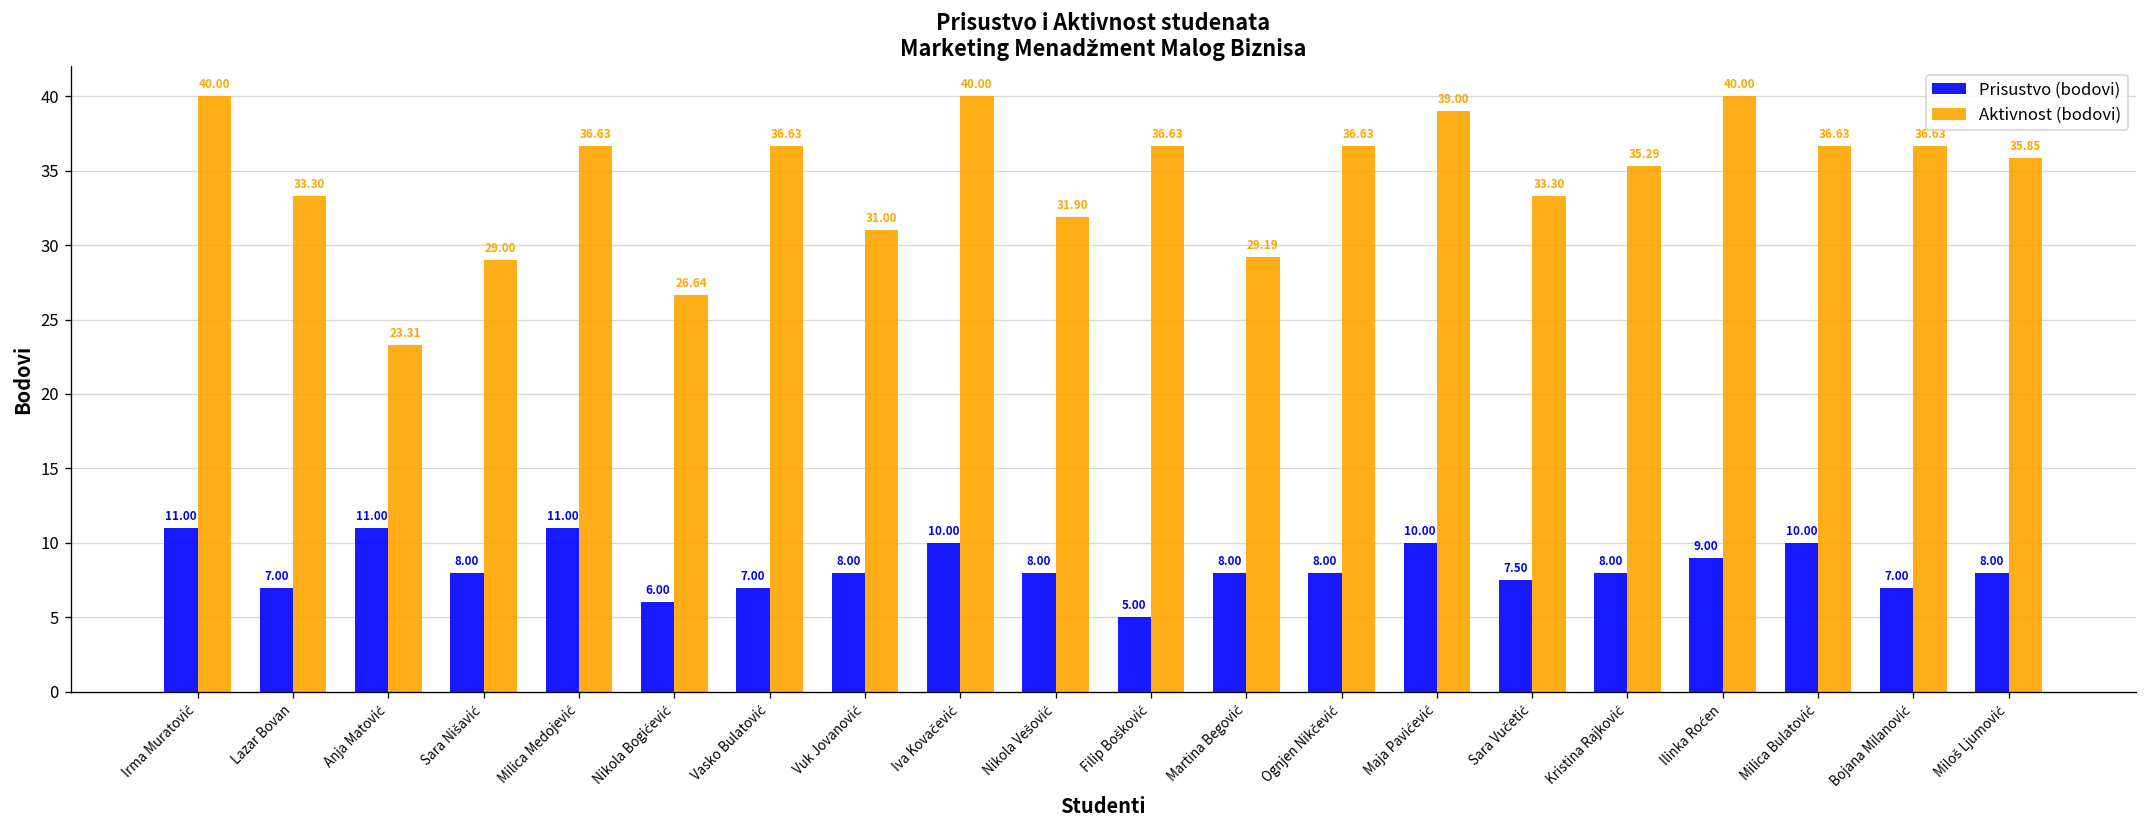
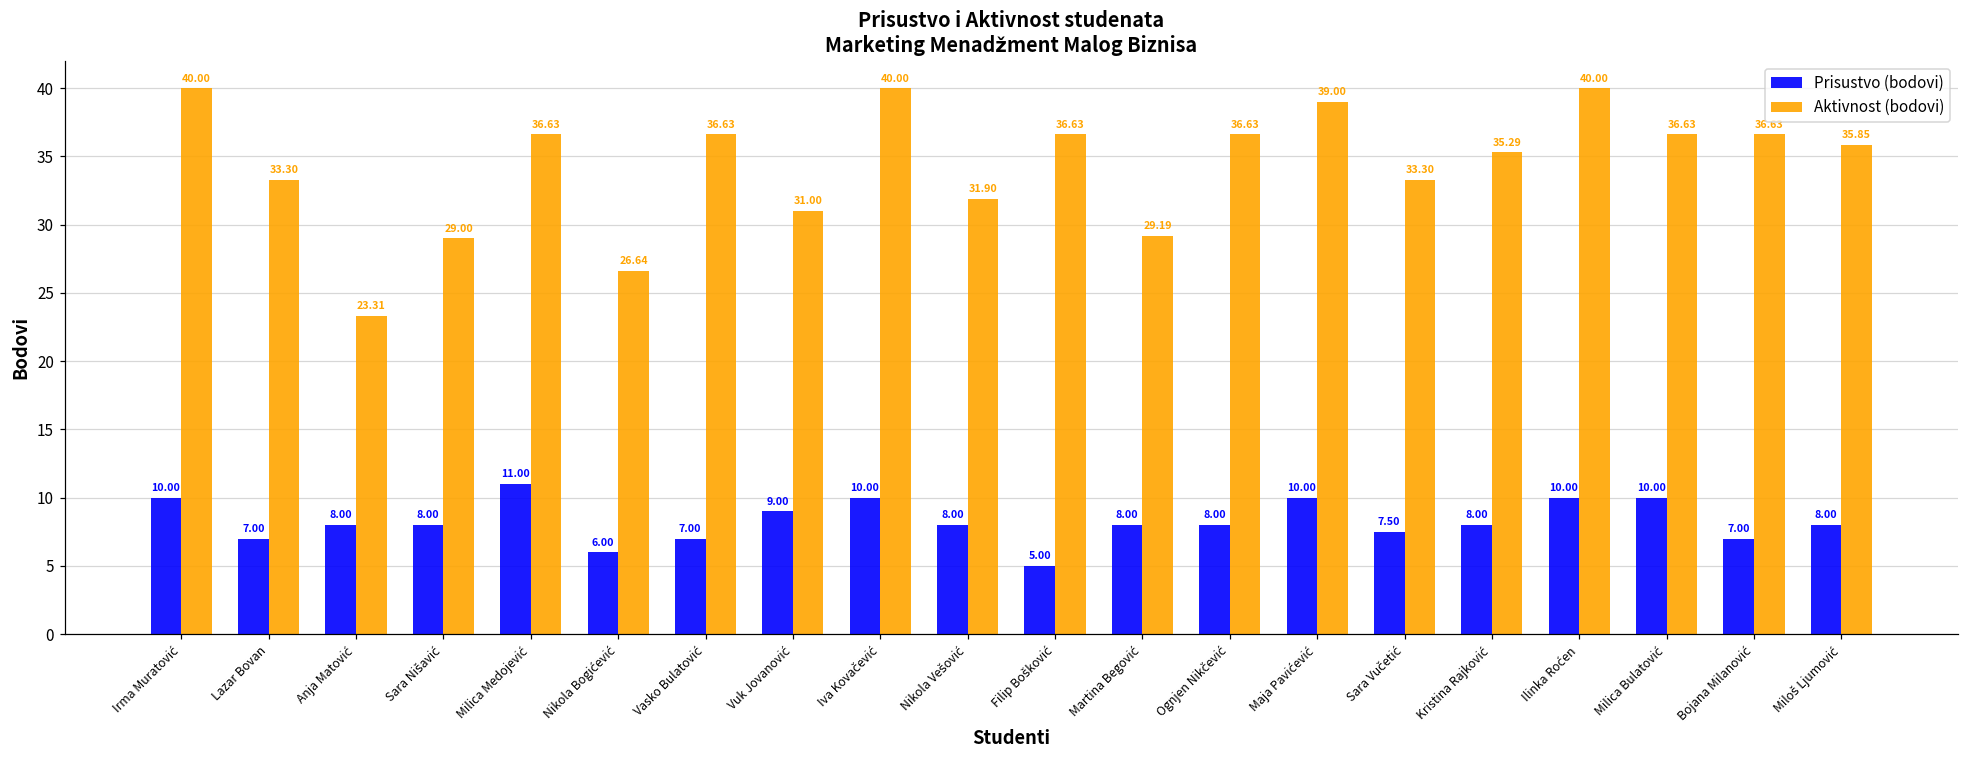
  {
    "Prisustvo (bodovi)": {
-     "Irma Muratović": 11.00,
+     "Irma Muratović": 10.00,
      "Lazar Bovan": 7.00,
-     "Anja Matović": 11.00,
+     "Anja Matović": 8.00,
      "Sara Nišavić": 8.00,
      "Milica Medojević": 11.00,
      "Nikola Bogićević": 6.00,
      "Vasko Bulatović": 7.00,
-     "Vuk Jovanović": 8.00,
+     "Vuk Jovanović": 9.00,
      "Iva Kovačević": 10.00,
      "Nikola Vešović": 8.00,
      "Filip Bošković": 5.00,
      "Martina Begović": 8.00,
      "Ognjen Nikčević": 8.00,
      "Maja Pavićević": 10.00,
      "Sara Vučetić": 7.50,
      "Kristina Rajković": 8.00,
-     "Ilinka Roćen": 9.00,
+     "Ilinka Roćen": 10.00,
      "Milica Bulatović": 10.00,
      "Bojana Milanović": 7.00,
      "Miloš Ljumović": 8.00
    },
    "Aktivnost (bodovi)": {
      "Irma Muratović": 40.00,
      "Lazar Bovan": 33.30,
      "Anja Matović": 23.31,
      "Sara Nišavić": 29.00,
      "Milica Medojević": 36.63,
      "Nikola Bogićević": 26.64,
      "Vasko Bulatović": 36.63,
      "Vuk Jovanović": 31.00,
      "Iva Kovačević": 40.00,
      "Nikola Vešović": 31.90,
      "Filip Bošković": 36.63,
      "Martina Begović": 29.19,
      "Ognjen Nikčević": 36.63,
      "Maja Pavićević": 39.00,
      "Sara Vučetić": 33.30,
      "Kristina Rajković": 35.29,
      "Ilinka Roćen": 40.00,
      "Milica Bulatović": 36.63,
      "Miloš Ljumović": 35.85
    }
  }
